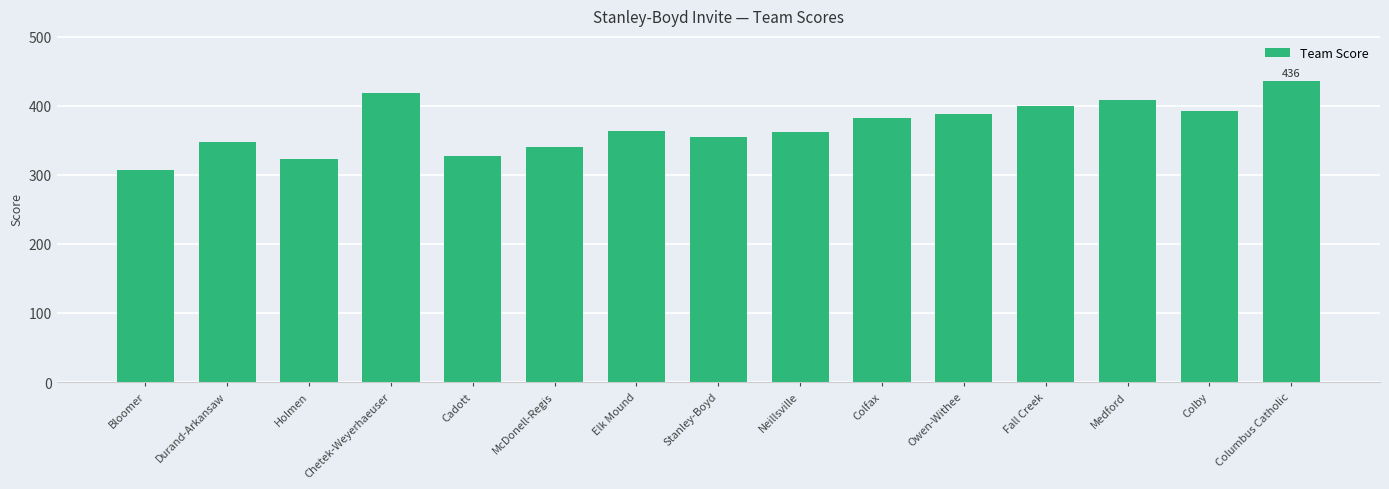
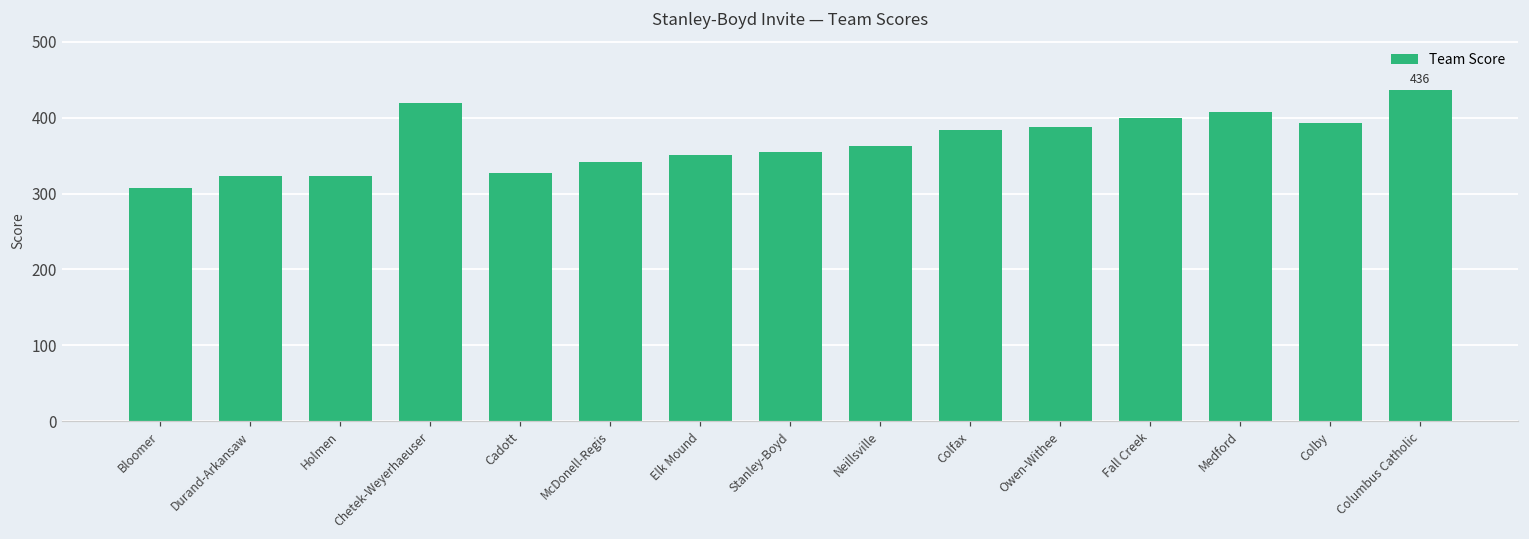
  {
    "Bloomer": 310,
-   "Durand-Arkansaw": 350,
+   "Durand-Arkansaw": 320,
    "Holmen": 320,
    "Chetek-Weyerhaeuser": 420,
    "Cadott": 330,
    "McDonell-Regis": 340,
-   "Elk Mound": 360,
+   "Elk Mound": 350,
    "Stanley-Boyd": 360,
    "Neillsville": 360,
    "Colfax": 380,
    "Owen-Withee": 390,
    "Fall Creek": 400,
    "Medford": 410,
    "Colby": 390
  }
